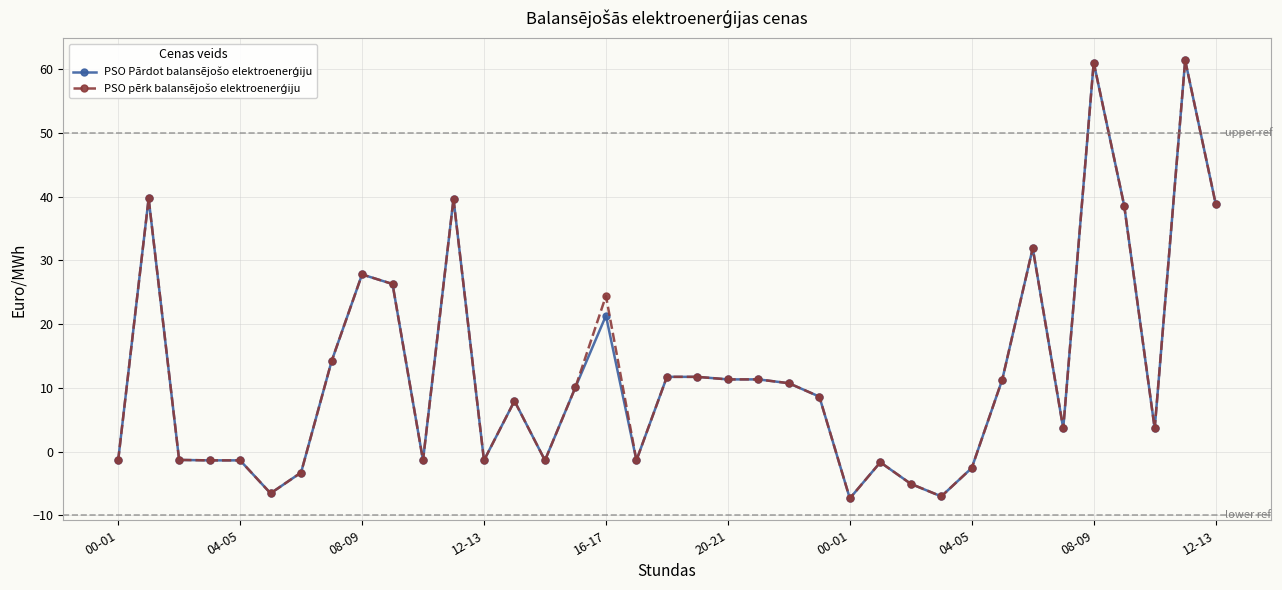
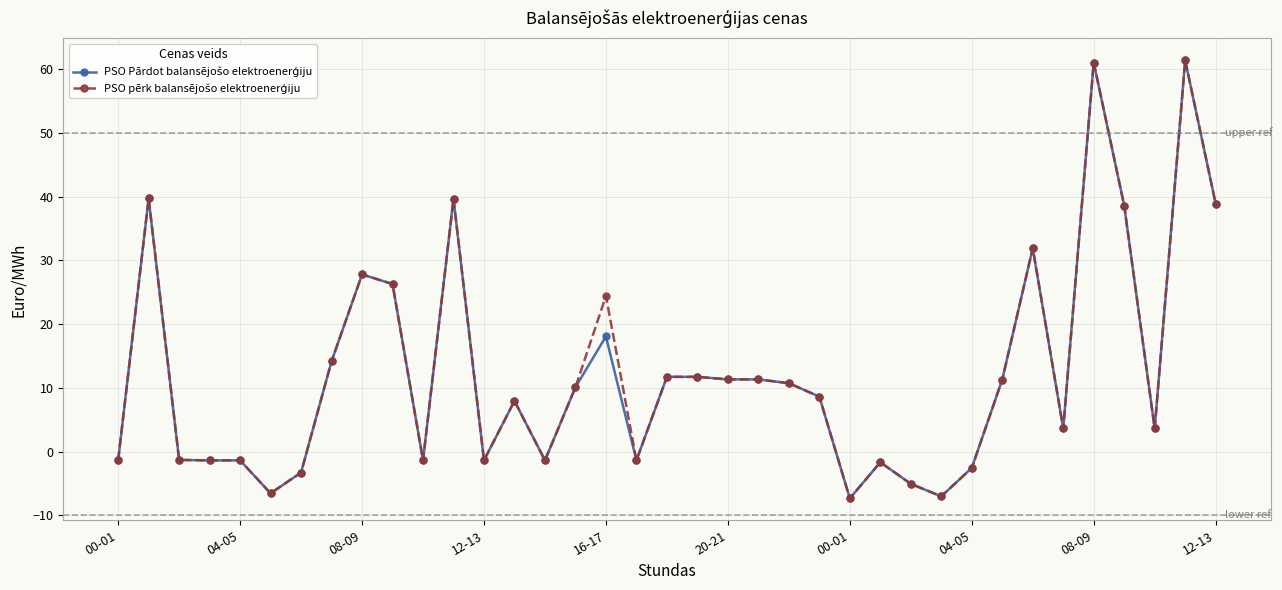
  {
    "PSO Pārdot balansējošo elektroenerģiju": {
-     "16-17": 21
+     "16-17": 18
    },
    "PSO pērk balansējošo elektroenerģiju": {
      "16-17": 24
    }
  }
